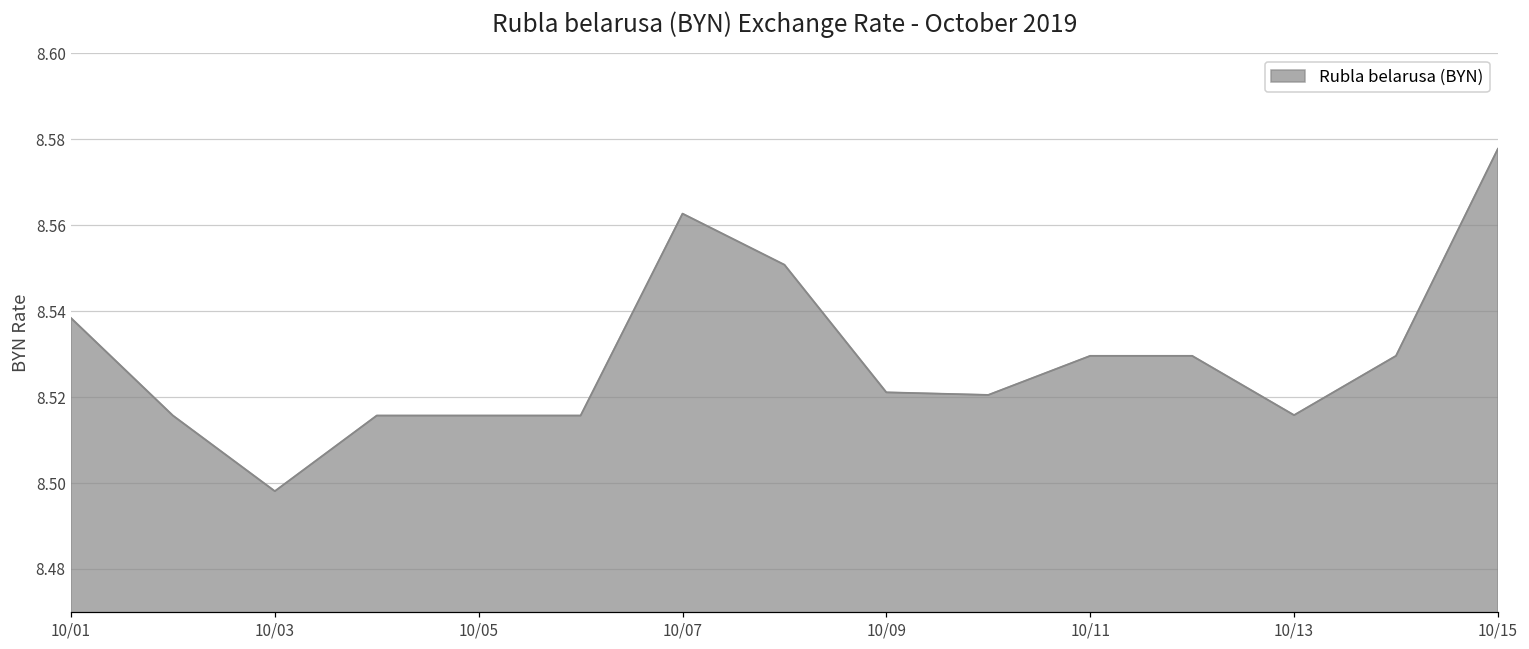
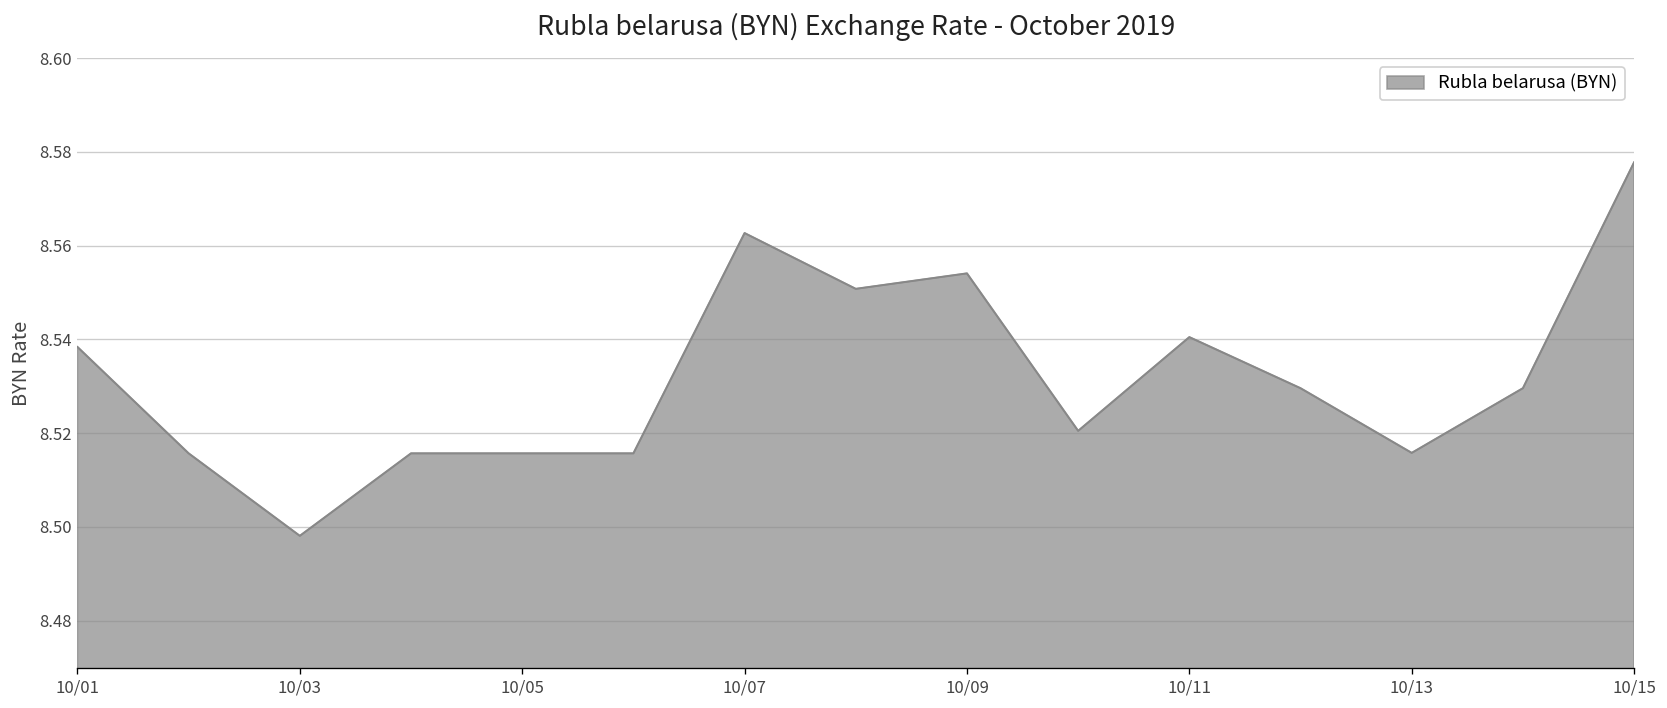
  {
    "10/01": 8.538,
    "10/03": 8.498,
    "10/05": 8.516,
    "10/07": 8.563,
-   "10/09": 8.521,
-   "10/11": 8.530,
+   "10/09": 8.554,
+   "10/11": 8.541,
    "10/13": 8.516,
    "10/15": 8.578
  }
